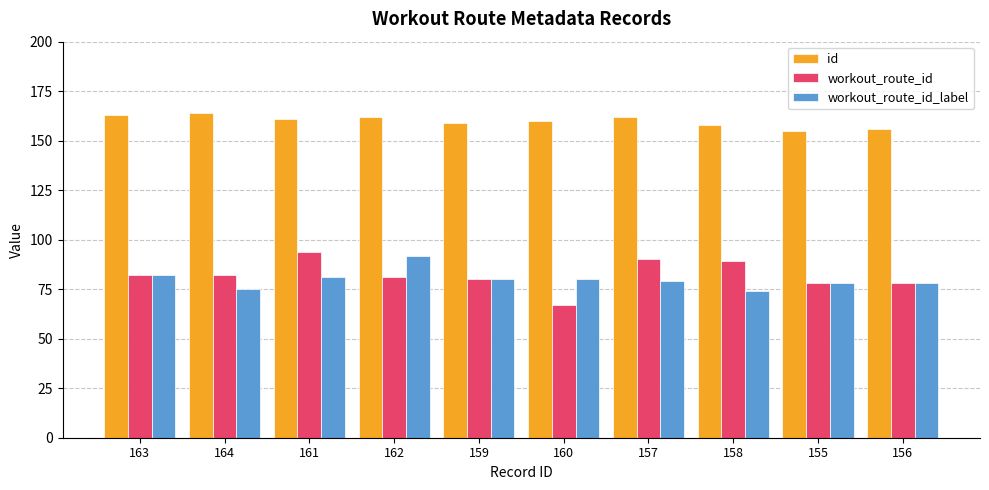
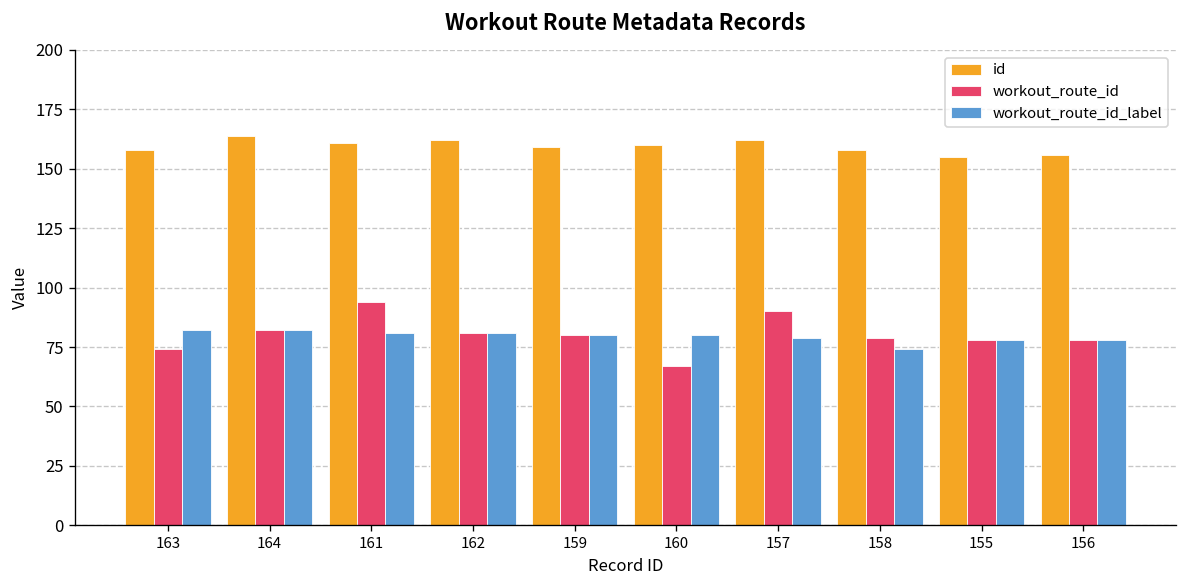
  {
    "id": {
-     "163": 163,
+     "163": 158,
      "164": 164,
      "161": 161,
      "162": 162,
      "159": 159,
      "160": 160,
      "157": 162,
      "158": 158,
      "155": 155,
      "156": 156
    },
    "workout_route_id": {
-     "163": 82,
+     "163": 74,
      "164": 82,
      "161": 94,
      "162": 81,
      "159": 80,
      "160": 67,
      "157": 90,
-     "158": 89,
+     "158": 79,
      "155": 78,
      "156": 78
    },
    "workout_route_id_label": {
      "163": 82,
-     "164": 75,
+     "164": 82,
      "161": 81,
-     "162": 92,
+     "162": 81,
      "159": 80,
      "160": 80,
      "157": 79,
      "158": 74,
      "155": 78,
      "156": 78
    }
  }
